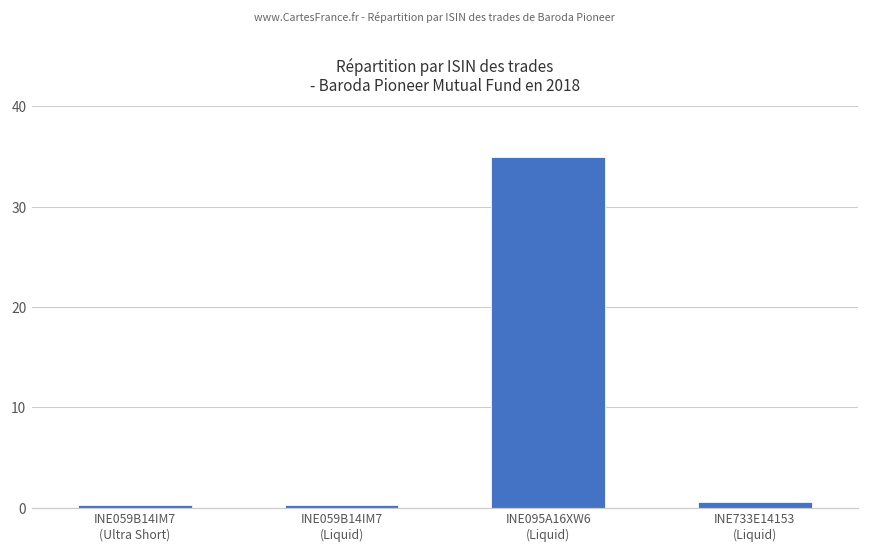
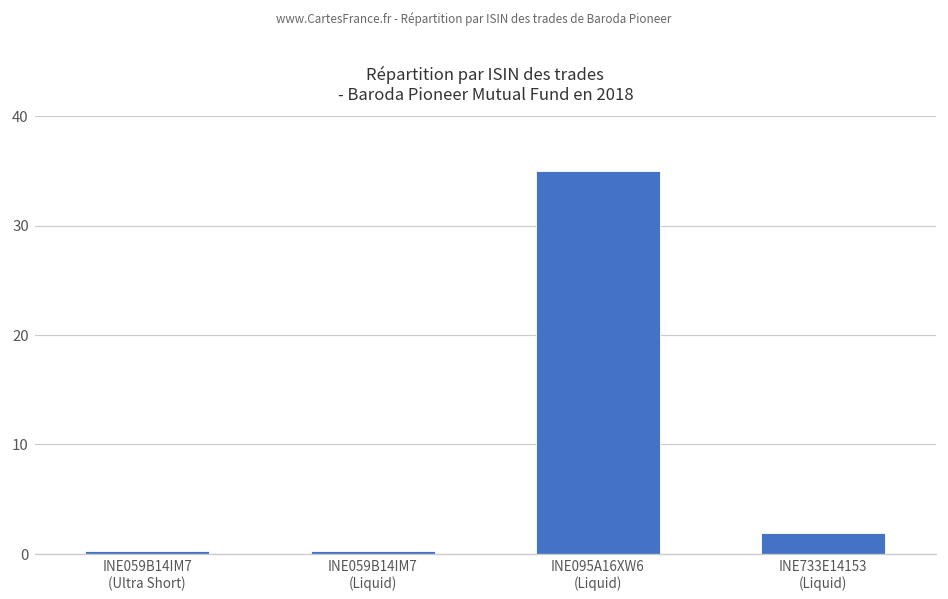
  {
    "INE059B14IM7 (Ultra Short)": 0,
    "INE059B14IM7 (Liquid)": 0,
    "INE095A16XW6 (Liquid)": 35,
-   "INE733E14153 (Liquid)": 1
+   "INE733E14153 (Liquid)": 2
  }
